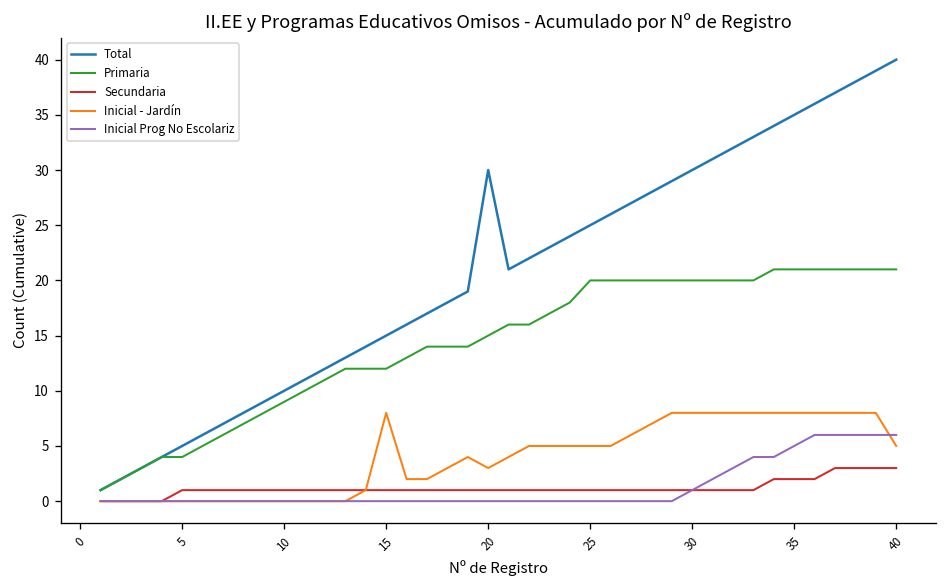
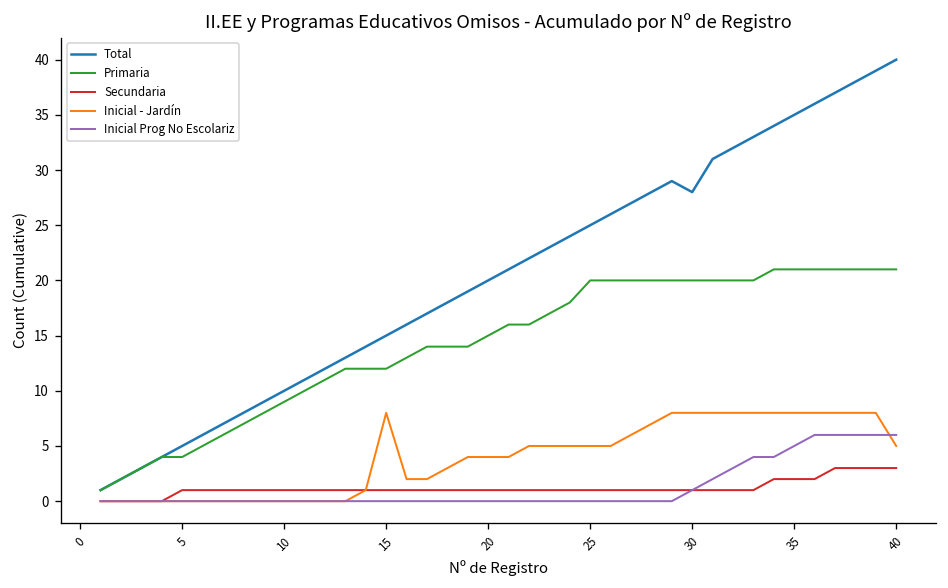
  {
    "Total": {
      "5": 5,
      "10": 10,
      "15": 15,
-     "20": 30,
+     "20": 20,
      "25": 25,
-     "30": 30,
+     "30": 28,
      "35": 35,
      "40": 40
    },
    "Primaria": {
      "5": 4,
      "10": 9,
      "15": 12,
      "20": 15,
      "25": 20,
      "30": 20,
      "35": 21,
      "40": 21
    },
    "Secundaria": {
      "5": 1,
      "10": 1,
      "15": 1,
      "20": 1,
      "25": 1,
      "35": 2,
      "40": 3
    },
    "Inicial - Jardín": {
      "15": 8,
-     "20": 3,
+     "20": 4,
      "25": 5,
      "30": 8,
      "35": 8,
      "40": 5
    },
    "Inicial Prog No Escolariz": {
      "15": 0,
      "20": 0,
      "25": 0,
      "35": 5,
      "40": 6
    }
  }
